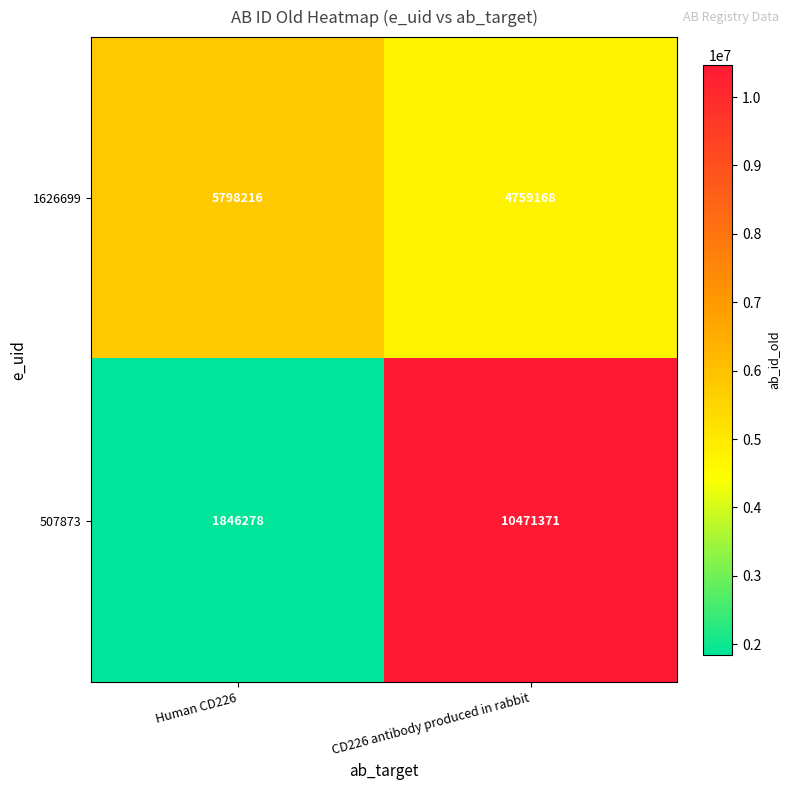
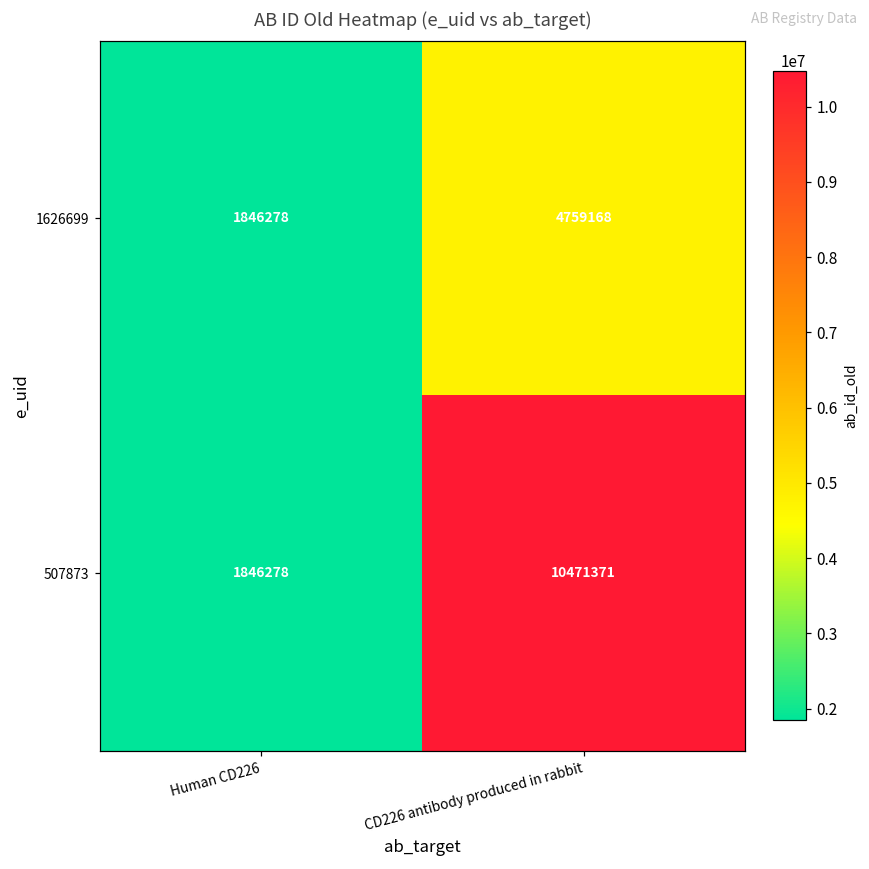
  {
    "1626699": {
-     "Human CD226": 5798216,
+     "Human CD226": 1846278,
      "CD226 antibody produced in rabbit": 4759168
    },
    "507873": {
      "Human CD226": 1846278,
      "CD226 antibody produced in rabbit": 10471371
    }
  }
